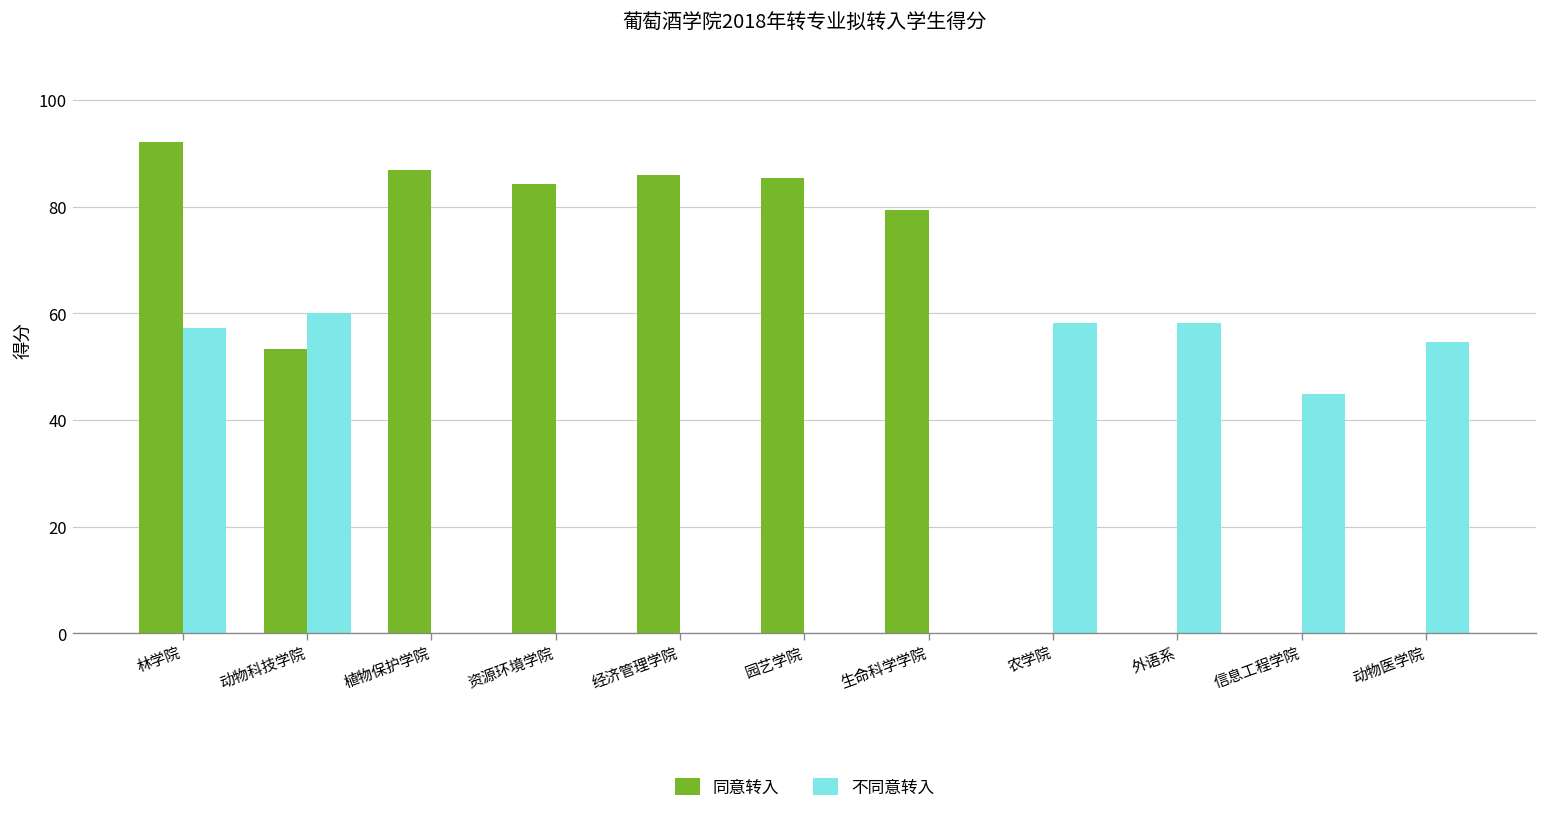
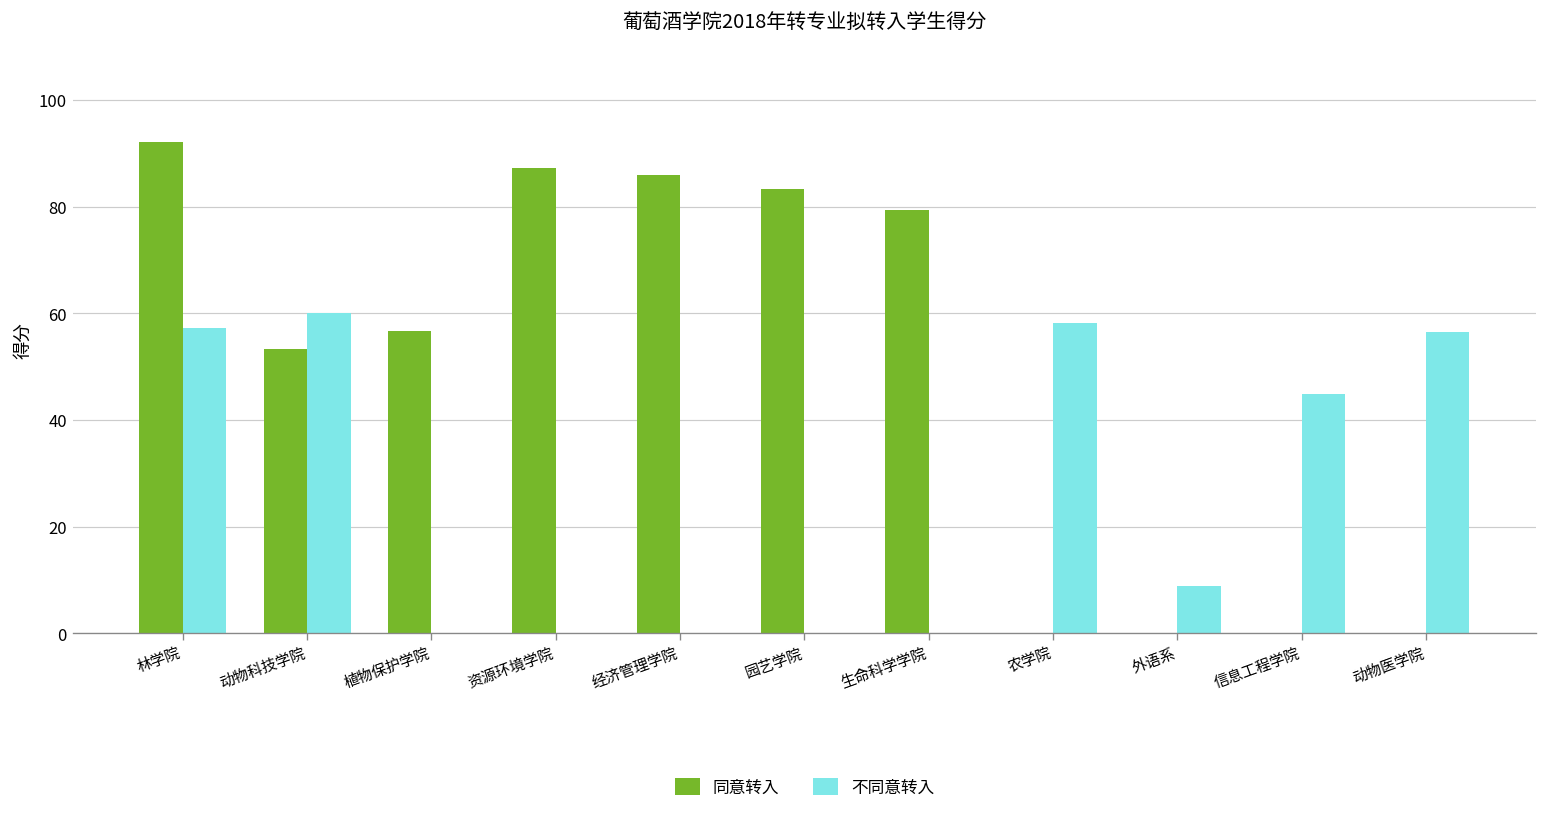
  {
    "同意转入": {
      "林学院": 92,
      "动物科技学院": 53,
-     "植物保护学院": 87,
-     "资源环境学院": 84,
+     "植物保护学院": 57,
+     "资源环境学院": 87,
      "经济管理学院": 86,
-     "园艺学院": 85,
+     "园艺学院": 83,
      "生命科学学院": 79,
      "农学院": 0,
      "外语系": 0,
      "信息工程学院": 0,
      "动物医学院": 0
    },
    "不同意转入": {
      "林学院": 57,
      "动物科技学院": 60,
      "植物保护学院": 0,
      "资源环境学院": 0,
      "经济管理学院": 0,
      "园艺学院": 0,
      "生命科学学院": 0,
      "农学院": 58,
-     "外语系": 58,
+     "外语系": 9,
      "信息工程学院": 45,
-     "动物医学院": 55
+     "动物医学院": 57
    }
  }
